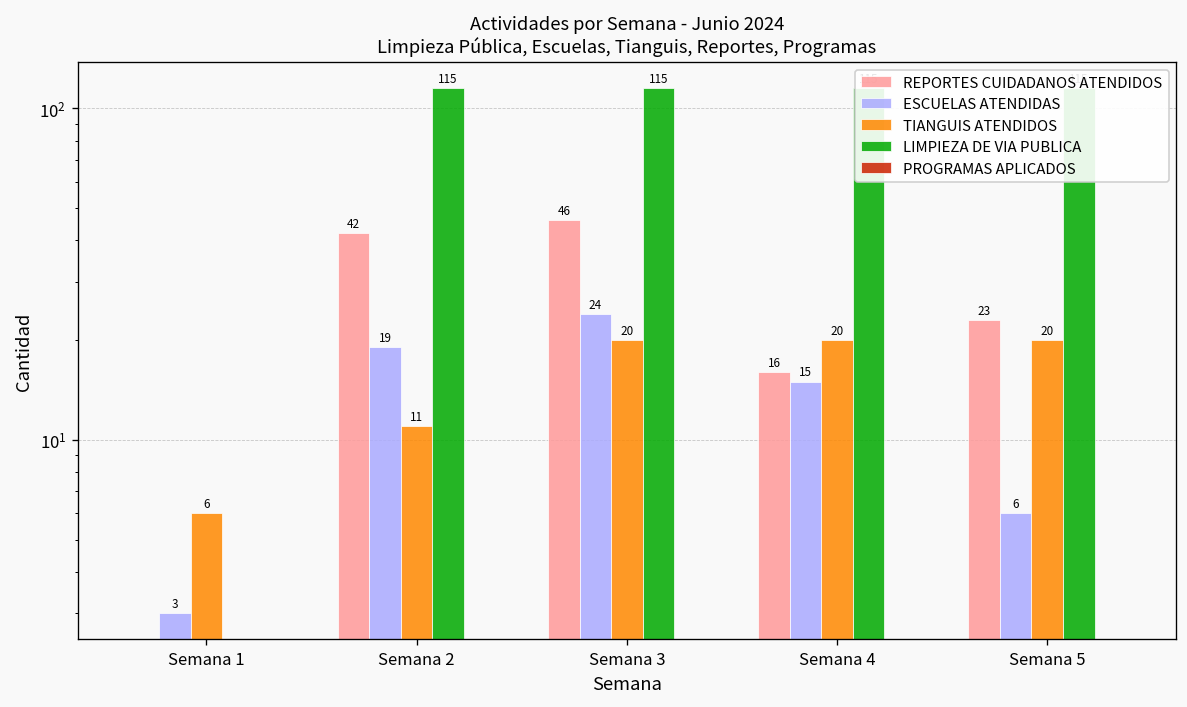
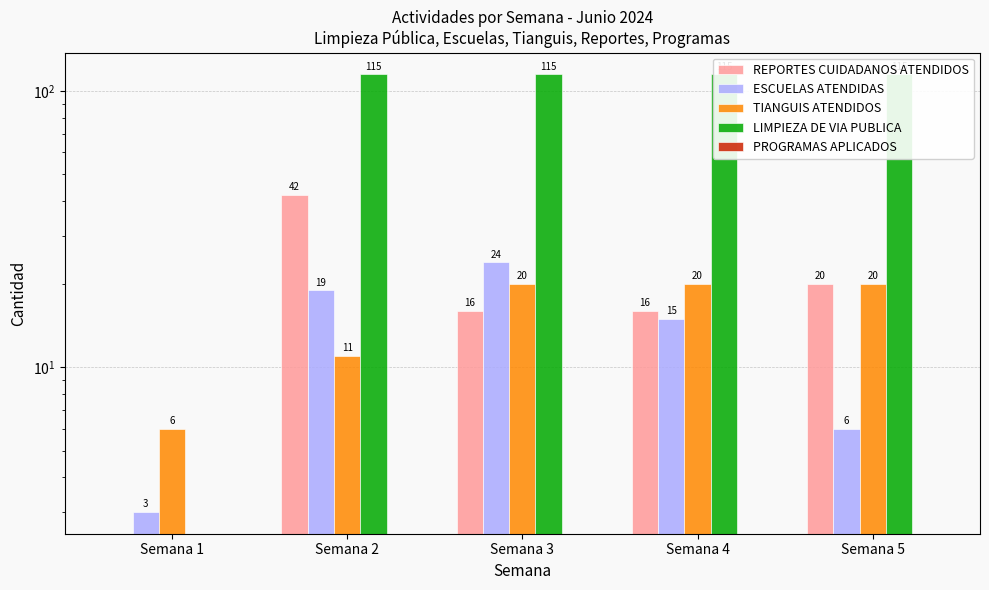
  {
    "REPORTES CUIDADANOS ATENDIDOS": {
      "Semana 2": 42,
-     "Semana 3": 46,
+     "Semana 3": 16,
      "Semana 4": 16,
-     "Semana 5": 23
+     "Semana 5": 20
    },
    "ESCUELAS ATENDIDAS": {
      "Semana 1": 3,
      "Semana 2": 19,
      "Semana 3": 24,
      "Semana 4": 15,
      "Semana 5": 6
    },
    "TIANGUIS ATENDIDOS": {
      "Semana 1": 6,
      "Semana 2": 11,
      "Semana 3": 20,
      "Semana 4": 20,
      "Semana 5": 20
    },
    "LIMPIEZA DE VIA PUBLICA": {
      "Semana 2": 115,
      "Semana 3": 115
    }
  }
